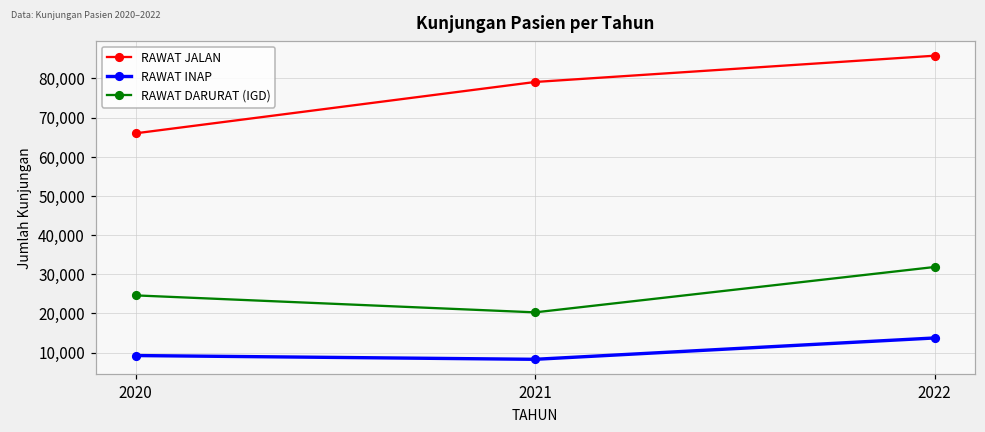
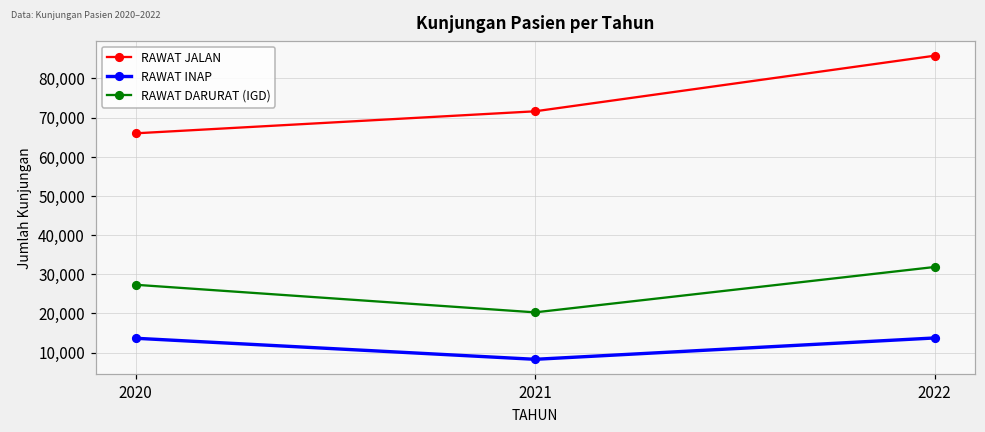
  {
    "RAWAT JALAN": {
      "2020": "66,000",
-     "2021": "79,000",
+     "2021": "72,000",
      "2022": "86,000"
    },
    "RAWAT INAP": {
-     "2020": "9,000",
+     "2020": "14,000",
      "2021": "8,000",
      "2022": "14,000"
    },
    "RAWAT DARURAT (IGD)": {
-     "2020": "25,000",
+     "2020": "27,000",
      "2021": "20,000",
      "2022": "32,000"
    }
  }
